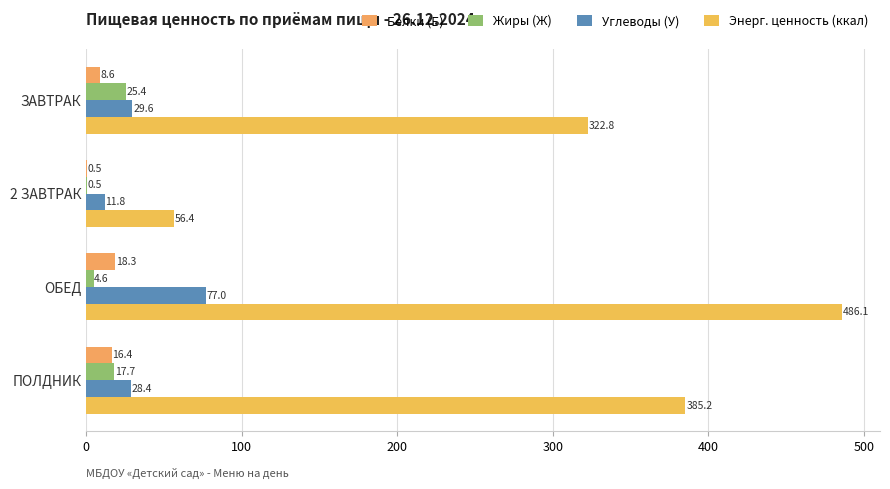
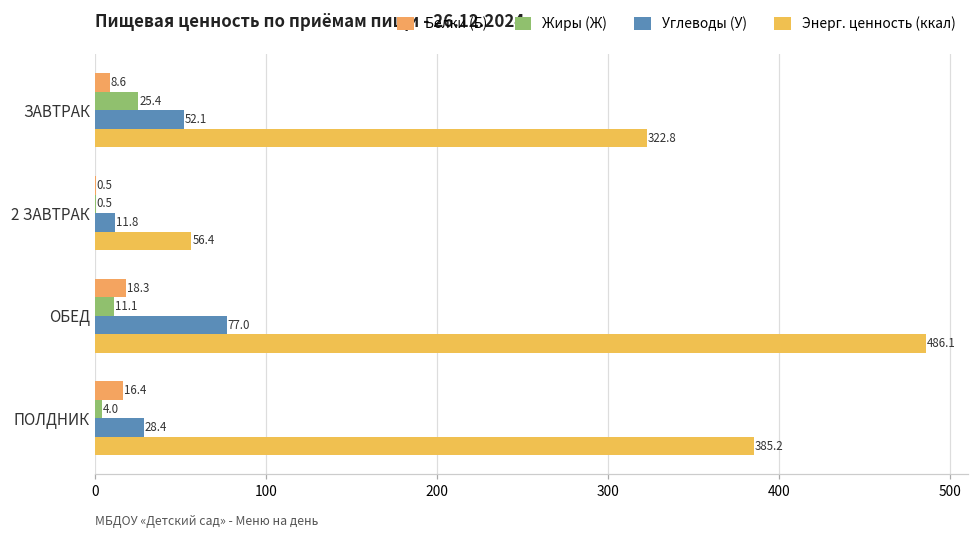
  {
    "Жиры (Ж)": {
      "ЗАВТРАК": 25.4,
      "2 ЗАВТРАК": 0.5,
-     "ОБЕД": 4.6,
-     "ПОЛДНИК": 17.7
+     "ОБЕД": 11.1,
+     "ПОЛДНИК": 4.0
    },
    "Углеводы (У)": {
-     "ЗАВТРАК": 29.6,
+     "ЗАВТРАК": 52.1,
      "2 ЗАВТРАК": 11.8,
      "ОБЕД": 77.0,
      "ПОЛДНИК": 28.4
    }
  }
